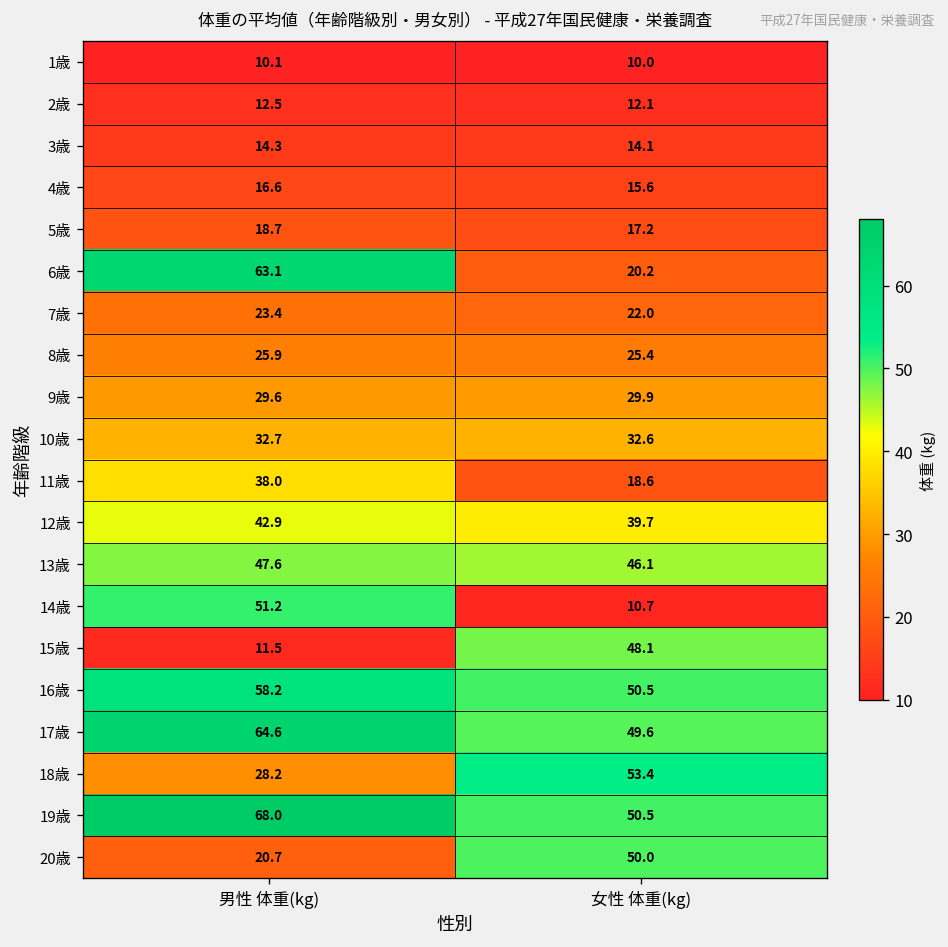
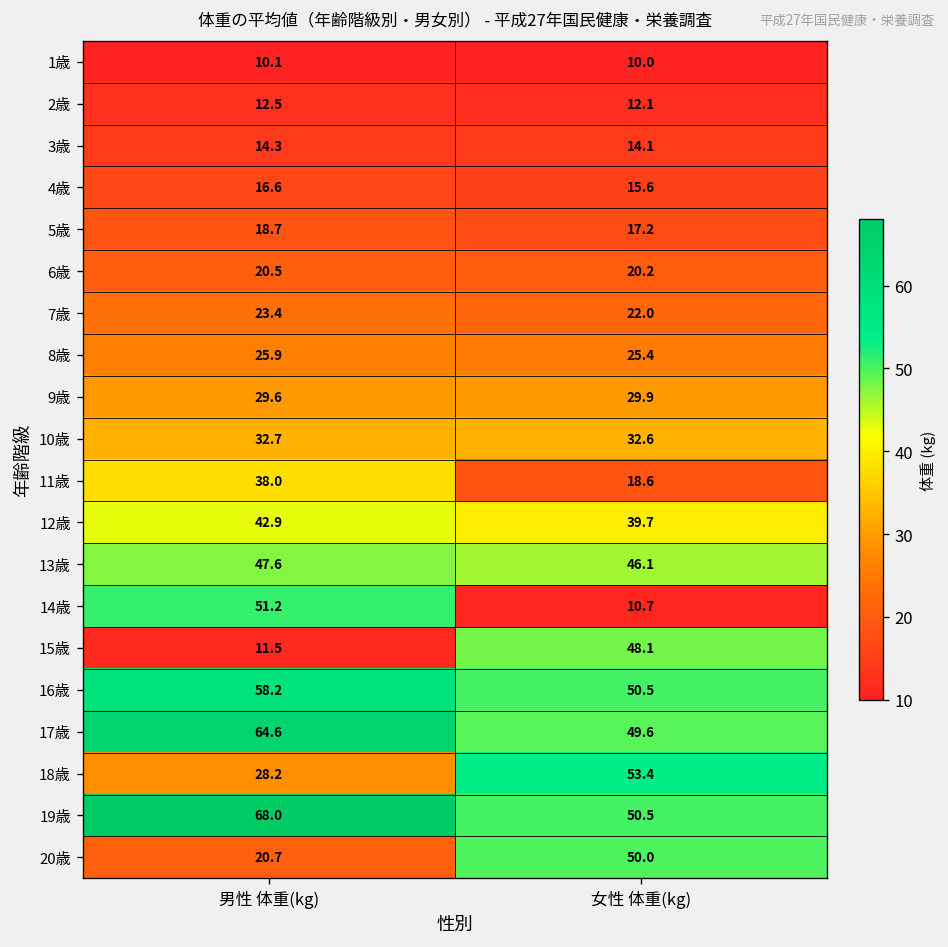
  {
    "1歳": {
      "男性 体重(kg)": 10.1,
      "女性 体重(kg)": 10.0
    },
    "2歳": {
      "男性 体重(kg)": 12.5,
      "女性 体重(kg)": 12.1
    },
    "3歳": {
      "男性 体重(kg)": 14.3,
      "女性 体重(kg)": 14.1
    },
    "4歳": {
      "男性 体重(kg)": 16.6,
      "女性 体重(kg)": 15.6
    },
    "5歳": {
      "男性 体重(kg)": 18.7,
      "女性 体重(kg)": 17.2
    },
    "6歳": {
-     "男性 体重(kg)": 63.1,
+     "男性 体重(kg)": 20.5,
      "女性 体重(kg)": 20.2
    },
    "7歳": {
      "男性 体重(kg)": 23.4,
      "女性 体重(kg)": 22.0
    },
    "8歳": {
      "男性 体重(kg)": 25.9,
      "女性 体重(kg)": 25.4
    },
    "9歳": {
      "男性 体重(kg)": 29.6,
      "女性 体重(kg)": 29.9
    },
    "10歳": {
      "男性 体重(kg)": 32.7,
      "女性 体重(kg)": 32.6
    },
    "11歳": {
      "男性 体重(kg)": 38.0,
      "女性 体重(kg)": 18.6
    },
    "12歳": {
      "男性 体重(kg)": 42.9,
      "女性 体重(kg)": 39.7
    },
    "13歳": {
      "男性 体重(kg)": 47.6,
      "女性 体重(kg)": 46.1
    },
    "14歳": {
      "男性 体重(kg)": 51.2,
      "女性 体重(kg)": 10.7
    },
    "15歳": {
      "男性 体重(kg)": 11.5,
      "女性 体重(kg)": 48.1
    },
    "16歳": {
      "男性 体重(kg)": 58.2,
      "女性 体重(kg)": 50.5
    },
    "17歳": {
      "男性 体重(kg)": 64.6,
      "女性 体重(kg)": 49.6
    },
    "18歳": {
      "男性 体重(kg)": 28.2,
      "女性 体重(kg)": 53.4
    },
    "19歳": {
      "男性 体重(kg)": 68.0,
      "女性 体重(kg)": 50.5
    },
    "20歳": {
      "男性 体重(kg)": 20.7,
      "女性 体重(kg)": 50.0
    }
  }
